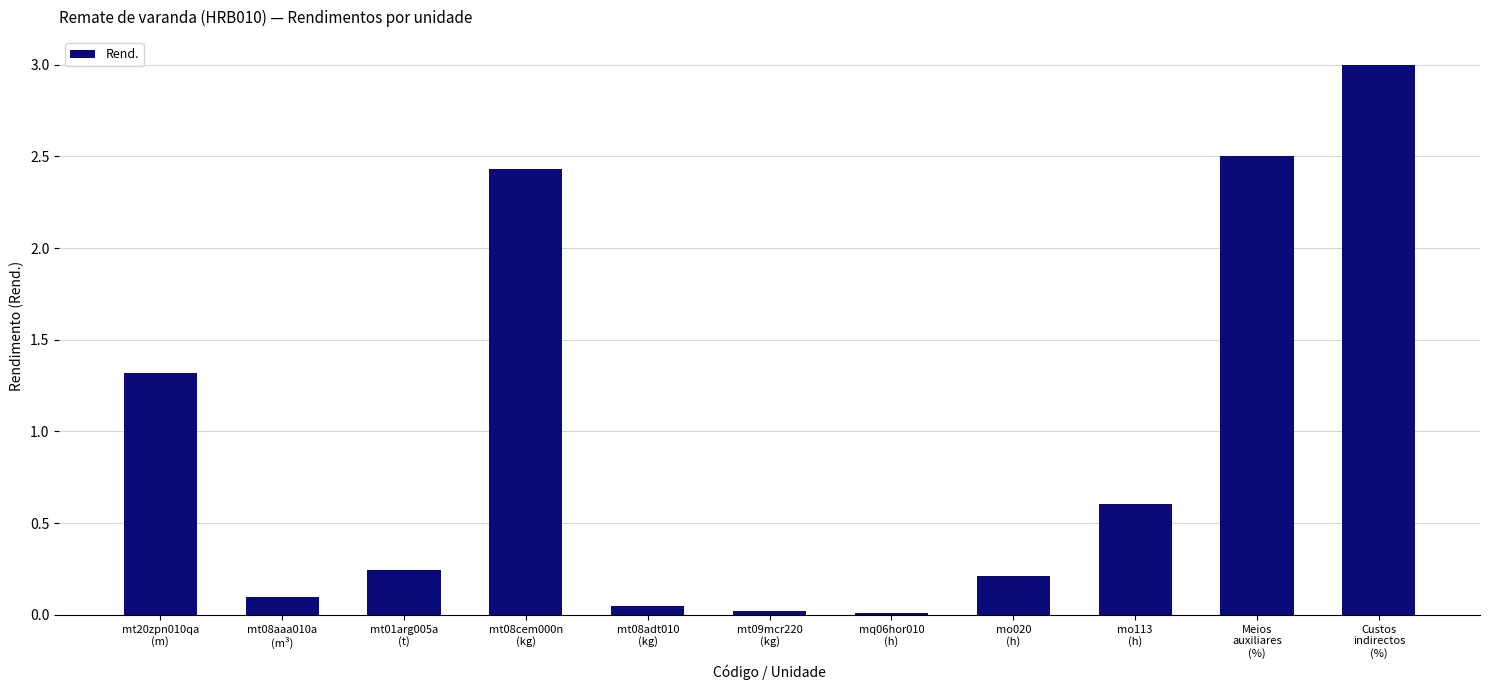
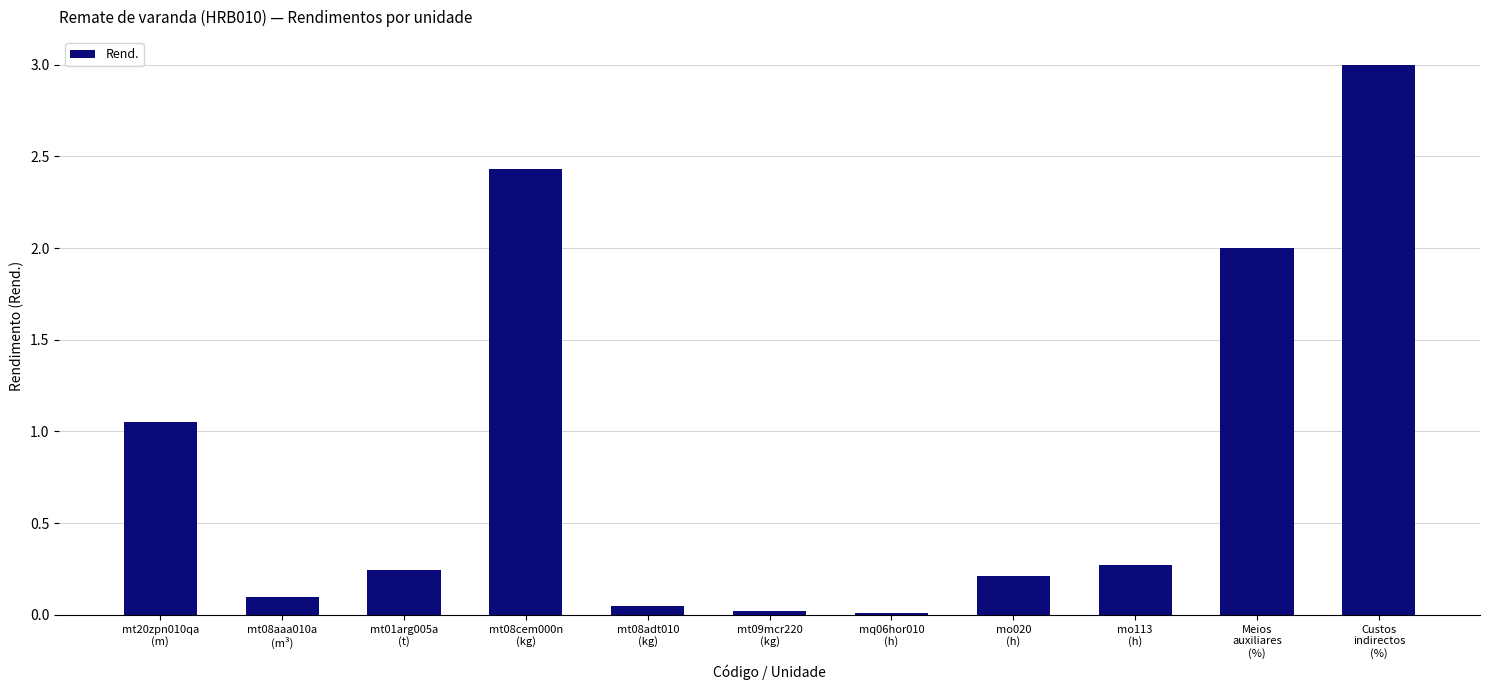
  {
-   "mt20zpn010qa (m)": 1.32,
+   "mt20zpn010qa (m)": 1.05,
    "mt08aaa010a (m³)": 0.10,
    "mt01arg005a (t)": 0.25,
    "mt08cem000n (kg)": 2.43,
    "mt08adt010 (kg)": 0.05,
    "mt09mcr220 (kg)": 0.02,
    "mo020 (h)": 0.21,
-   "mo113 (h)": 0.61,
-   "Meios auxiliares (%)": 2.5,
+   "mo113 (h)": 0.27,
+   "Meios auxiliares (%)": 2.0,
    "Custos indirectos (%)": 3.00
  }
